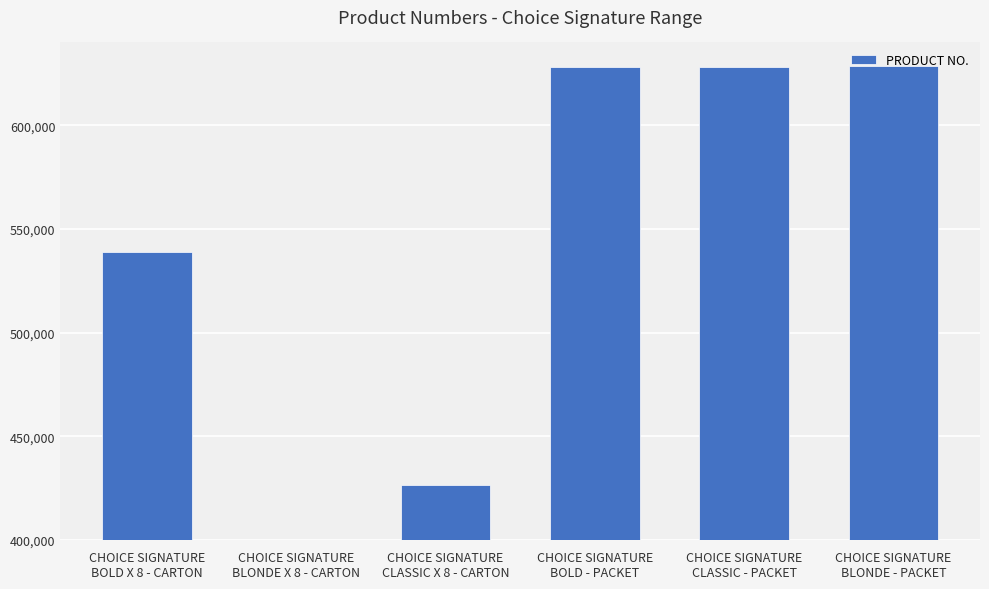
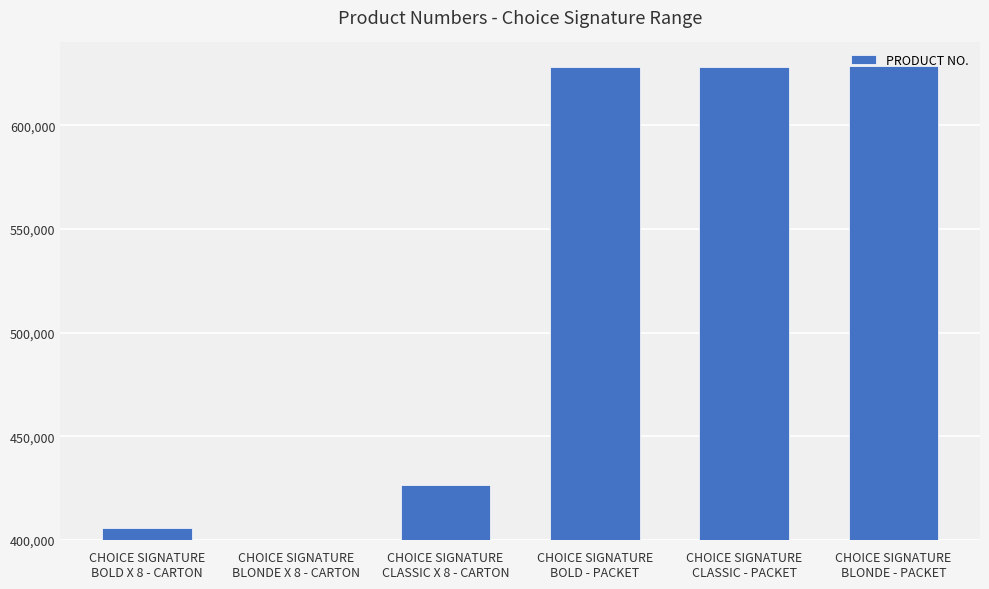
  {
-   "CHOICE SIGNATURE BOLD X 8 - CARTON": "539,000",
+   "CHOICE SIGNATURE BOLD X 8 - CARTON": "406,000",
    "CHOICE SIGNATURE CLASSIC X 8 - CARTON": "426,000",
    "CHOICE SIGNATURE BOLD - PACKET": "628,000",
    "CHOICE SIGNATURE CLASSIC - PACKET": "628,000",
    "CHOICE SIGNATURE BLONDE - PACKET": "628,000"
  }
